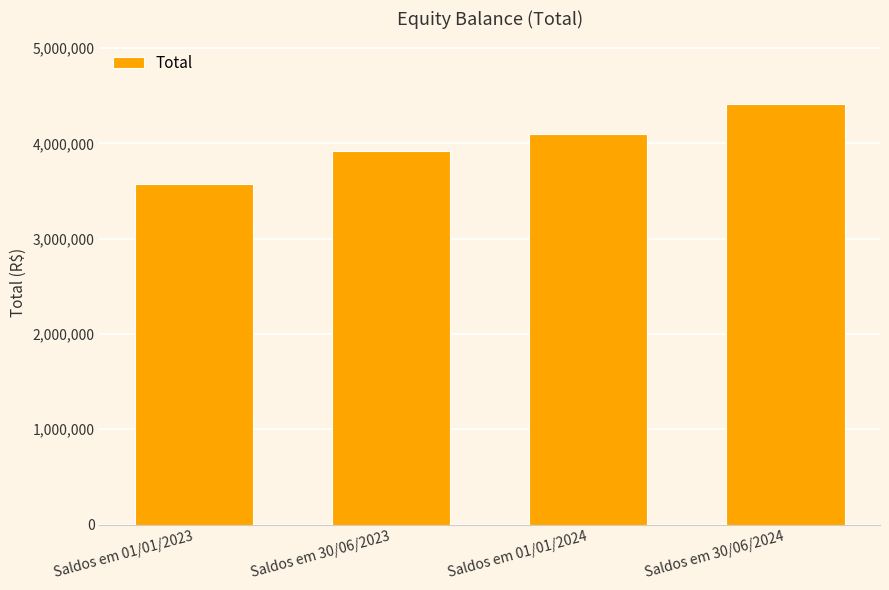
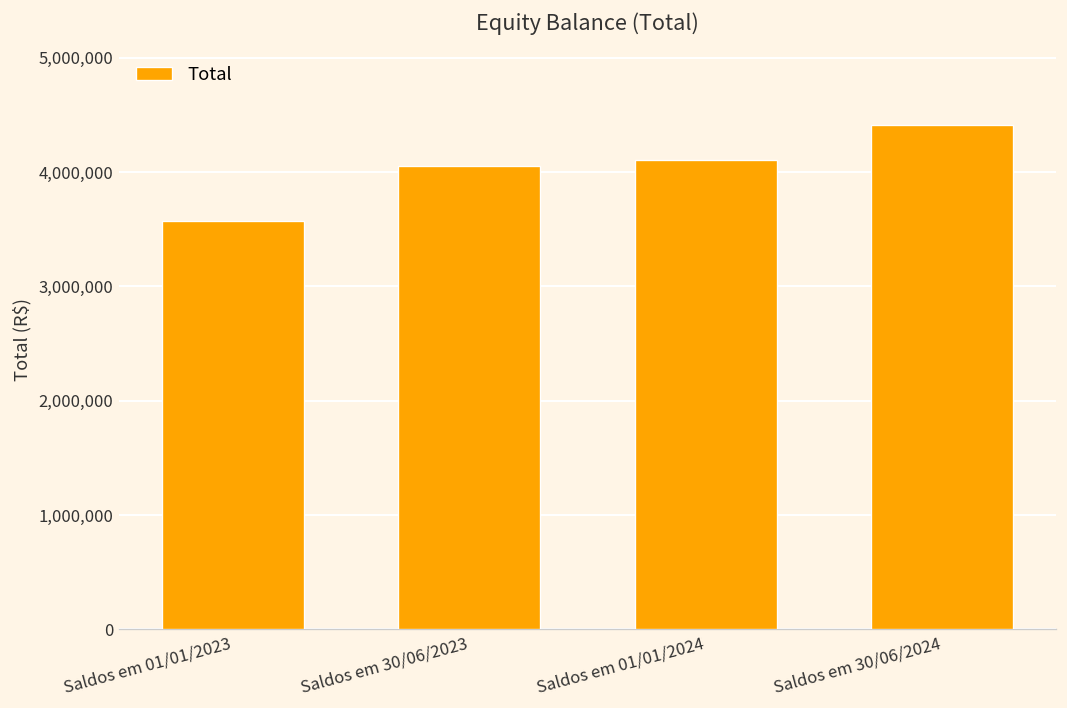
  {
    "Saldos em 01/01/2023": "3,600,000",
-   "Saldos em 30/06/2023": "3,900,000",
+   "Saldos em 30/06/2023": "4,100,000",
    "Saldos em 01/01/2024": "4,100,000",
    "Saldos em 30/06/2024": "4,400,000"
  }
